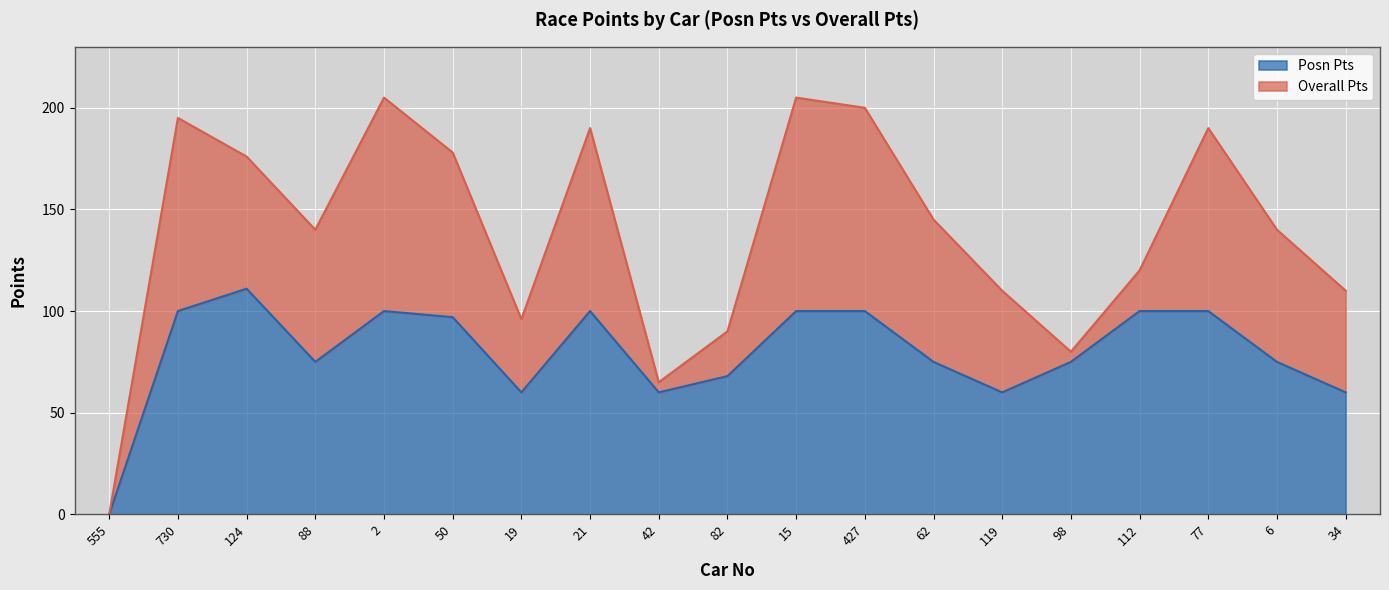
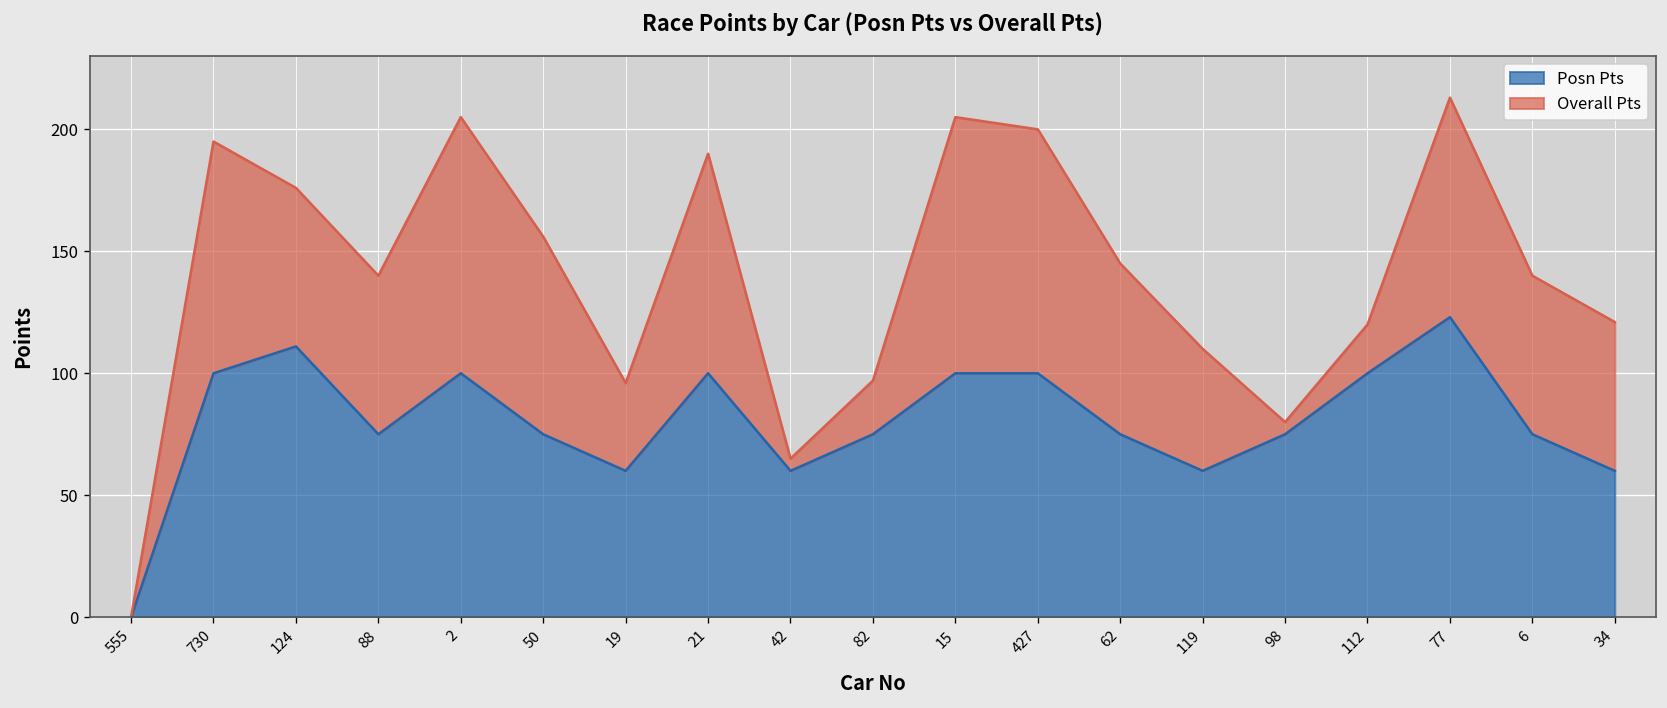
  {
    "Posn Pts": {
      "730": 100,
      "124": 111,
      "88": 75,
      "2": 100,
-     "50": 97,
+     "50": 75,
      "19": 60,
      "21": 100,
      "42": 60,
-     "82": 68,
+     "82": 75,
      "15": 100,
      "427": 100,
      "62": 75,
      "119": 60,
      "98": 75,
      "112": 100,
-     "77": 100,
+     "77": 123,
      "6": 75,
      "34": 60
    },
    "Overall Pts": {
      "730": 95,
      "124": 65,
      "88": 65,
      "2": 105,
      "50": 81,
      "19": 36,
      "21": 90,
      "42": 5,
      "82": 22,
      "15": 105,
      "427": 100,
      "62": 70,
      "119": 50,
      "98": 5,
      "112": 20,
      "77": 90,
      "6": 65,
-     "34": 50
+     "34": 61
    }
  }
